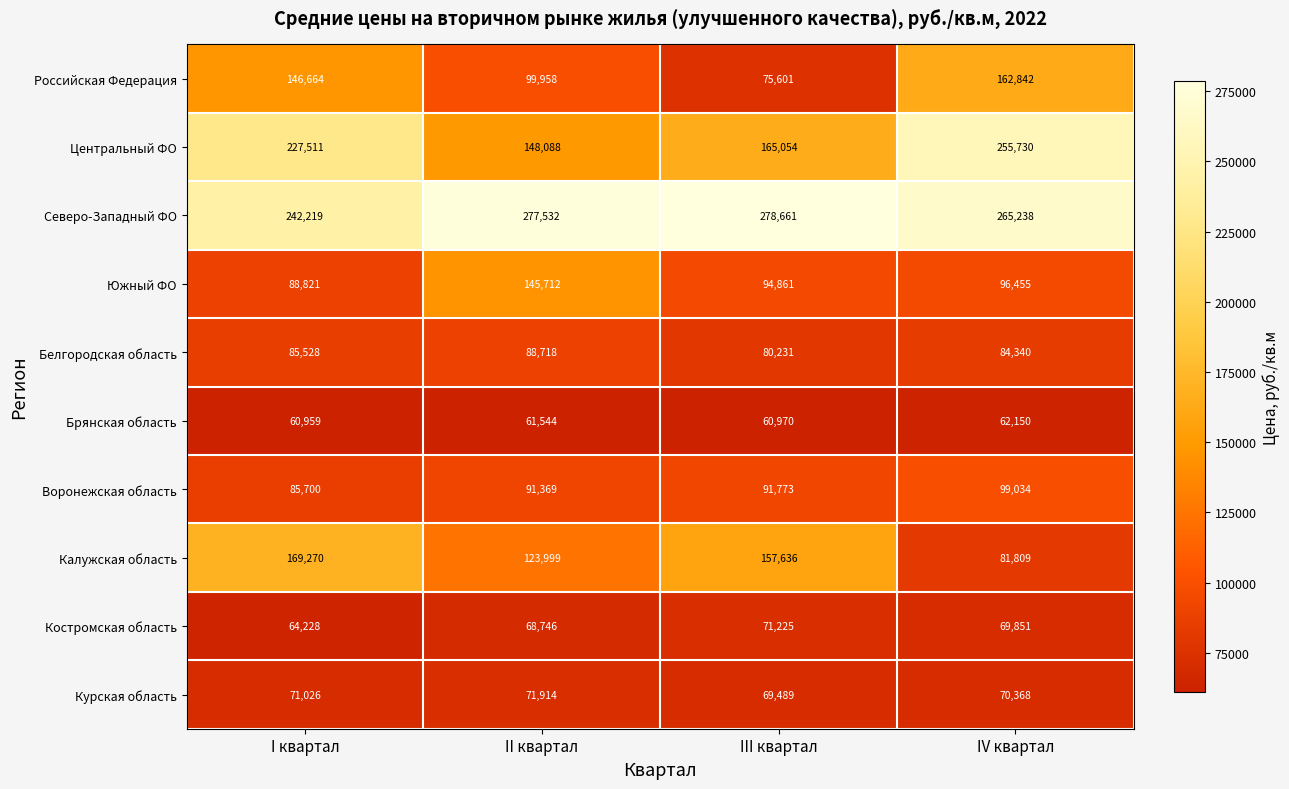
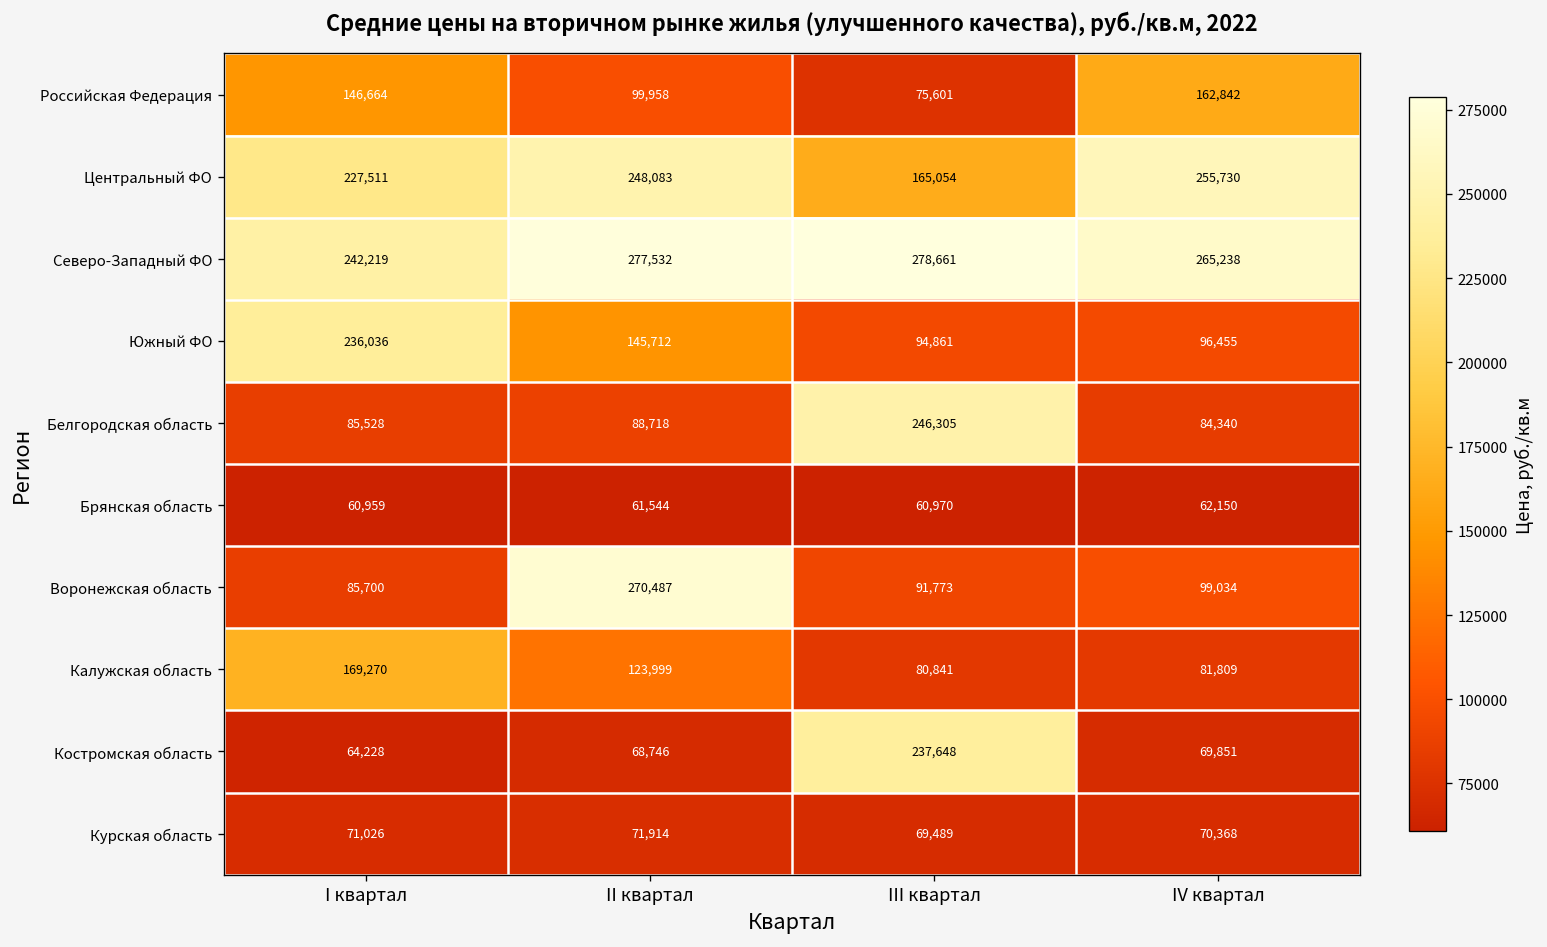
  {
    "Российская Федерация": {
      "I квартал": "146,664",
      "II квартал": "99,958",
      "III квартал": "75,601",
      "IV квартал": "162,842"
    },
    "Центральный ФО": {
      "I квартал": "227,511",
-     "II квартал": "148,088",
+     "II квартал": "248,083",
      "III квартал": "165,054",
      "IV квартал": "255,730"
    },
    "Северо-Западный ФО": {
      "I квартал": "242,219",
      "II квартал": "277,532",
      "III квартал": "278,661",
      "IV квартал": "265,238"
    },
    "Южный ФО": {
-     "I квартал": "88,821",
+     "I квартал": "236,036",
      "II квартал": "145,712",
      "III квартал": "94,861",
      "IV квартал": "96,455"
    },
    "Белгородская область": {
      "I квартал": "85,528",
      "II квартал": "88,718",
-     "III квартал": "80,231",
+     "III квартал": "246,305",
      "IV квартал": "84,340"
    },
    "Брянская область": {
      "I квартал": "60,959",
      "II квартал": "61,544",
      "III квартал": "60,970",
      "IV квартал": "62,150"
    },
    "Воронежская область": {
      "I квартал": "85,700",
-     "II квартал": "91,369",
+     "II квартал": "270,487",
      "III квартал": "91,773",
      "IV квартал": "99,034"
    },
    "Калужская область": {
      "I квартал": "169,270",
      "II квартал": "123,999",
-     "III квартал": "157,636",
+     "III квартал": "80,841",
      "IV квартал": "81,809"
    },
    "Костромская область": {
      "I квартал": "64,228",
      "II квартал": "68,746",
-     "III квартал": "71,225",
+     "III квартал": "237,648",
      "IV квартал": "69,851"
    },
    "Курская область": {
      "I квартал": "71,026",
      "II квартал": "71,914",
      "III квартал": "69,489",
      "IV квартал": "70,368"
    }
  }
